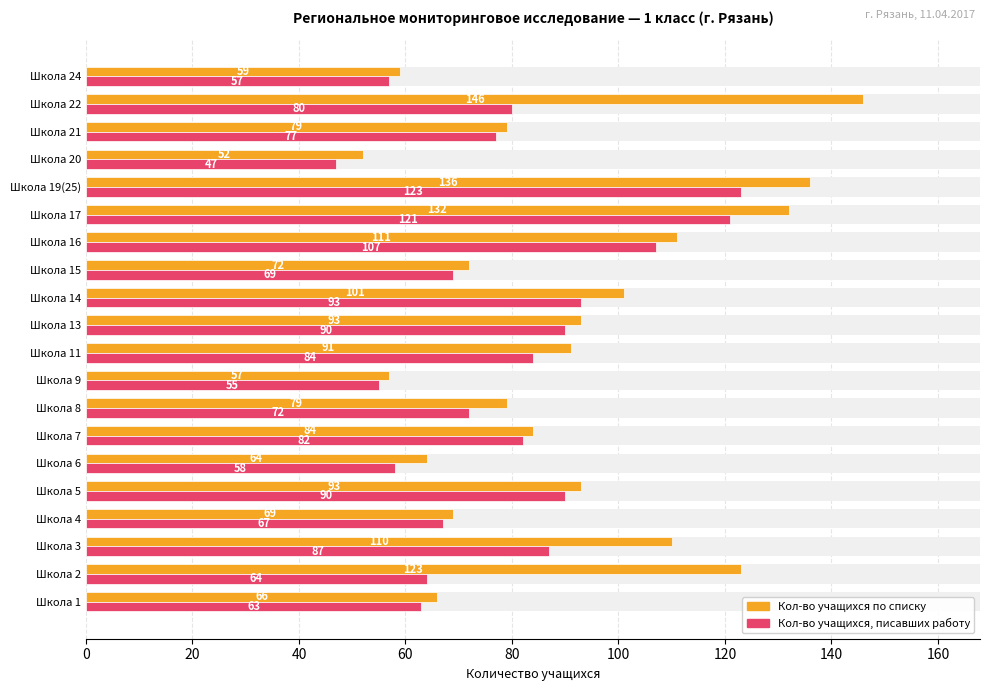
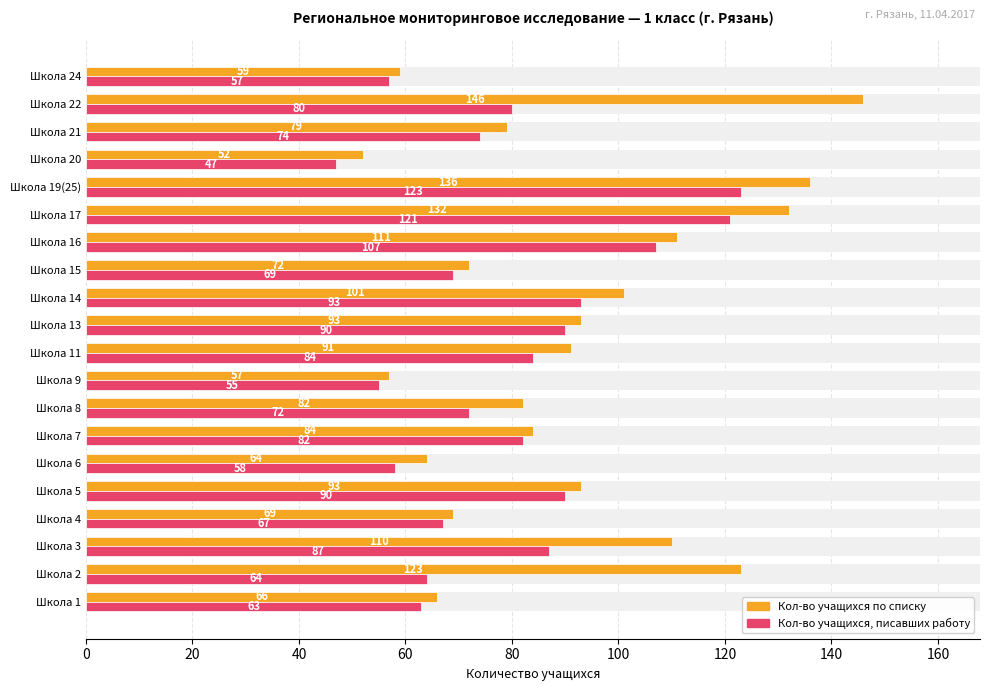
  {
    "Кол-во учащихся по списку": {
-     "Школа 8": 79
+     "Школа 8": 82
    },
    "Кол-во учащихся, писавших работу": {
-     "Школа 21": 77
+     "Школа 21": 74
    }
  }
